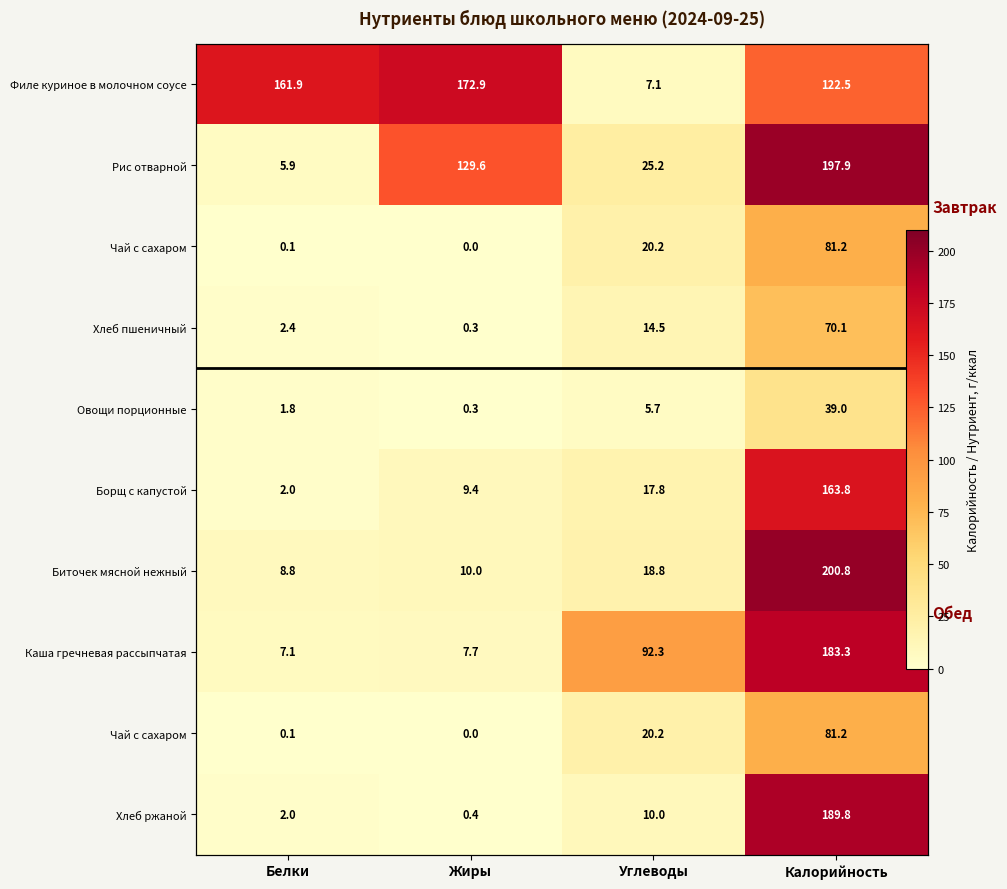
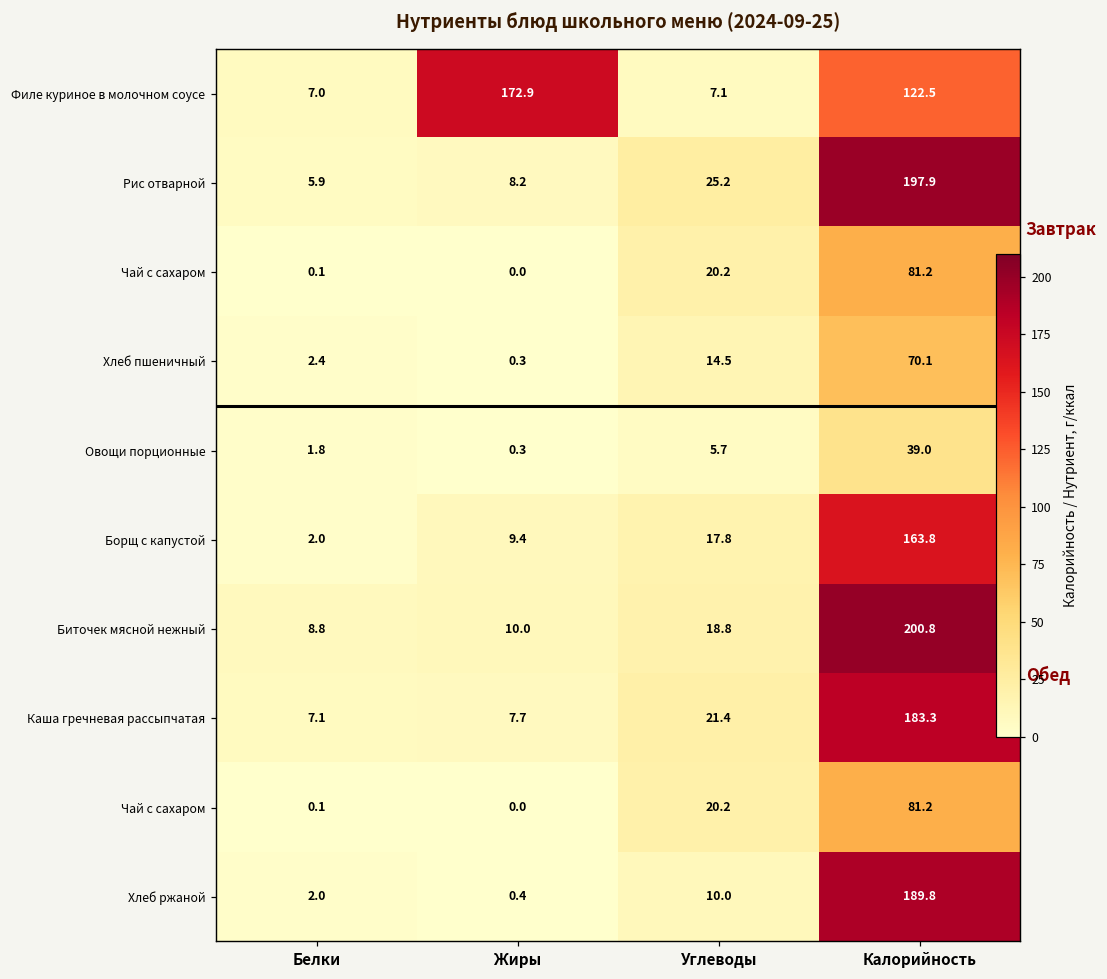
  {
    "Филе куриное в молочном соусе": {
-     "Белки": 161.9,
+     "Белки": 7.0,
      "Жиры": 172.9,
      "Углеводы": 7.1,
      "Калорийность": 122.5
    },
    "Рис отварной": {
      "Белки": 5.9,
-     "Жиры": 129.6,
+     "Жиры": 8.2,
      "Углеводы": 25.2,
      "Калорийность": 197.9
    },
    "Хлеб пшеничный": {
      "Белки": 2.4,
      "Жиры": 0.3,
      "Углеводы": 14.5,
      "Калорийность": 70.1
    },
    "Овощи порционные": {
      "Белки": 1.8,
      "Жиры": 0.3,
      "Углеводы": 5.7,
      "Калорийность": 39.0
    },
    "Борщ с капустой": {
      "Белки": 2.0,
      "Жиры": 9.4,
      "Углеводы": 17.8,
      "Калорийность": 163.8
    },
    "Биточек мясной нежный": {
      "Белки": 8.8,
      "Жиры": 10.0,
      "Углеводы": 18.8,
      "Калорийность": 200.8
    },
    "Каша гречневая рассыпчатая": {
      "Белки": 7.1,
      "Жиры": 7.7,
-     "Углеводы": 92.3,
+     "Углеводы": 21.4,
      "Калорийность": 183.3
    },
    "Хлеб ржаной": {
      "Белки": 2.0,
      "Жиры": 0.4,
      "Углеводы": 10.0,
      "Калорийность": 189.8
    }
  }
